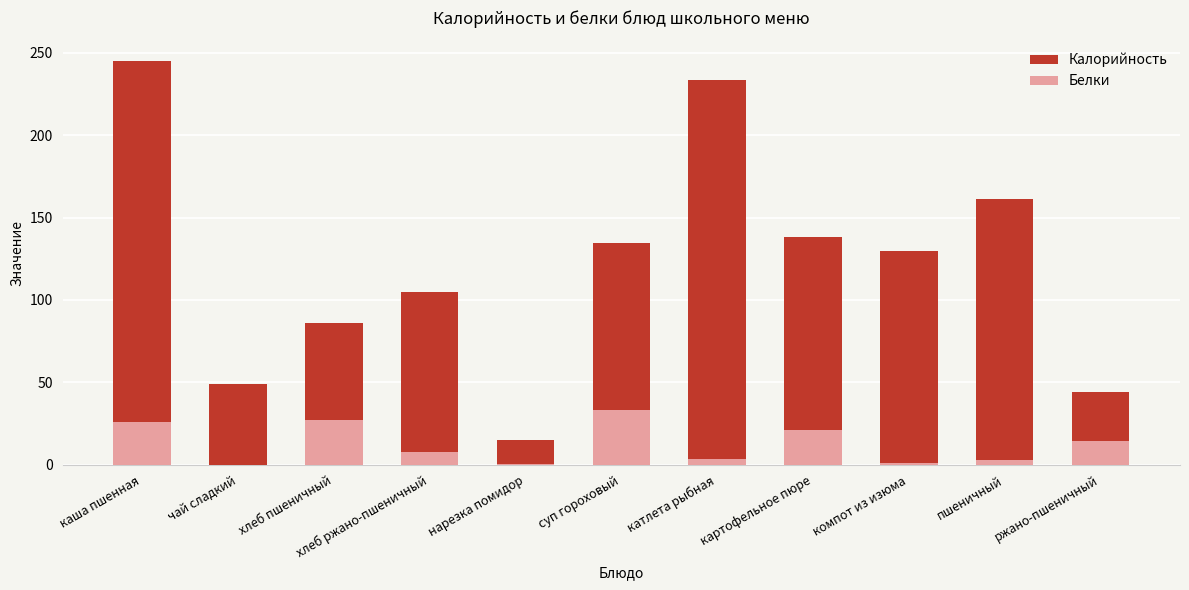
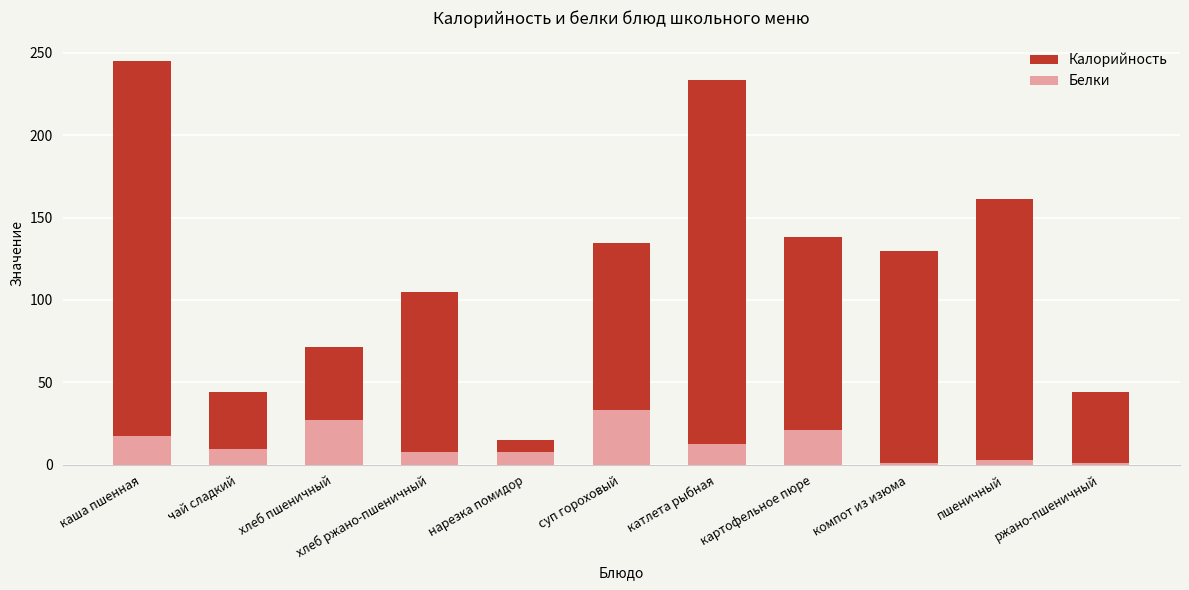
  {
    "Калорийность": {
      "каша пшенная": 245,
-     "чай сладкий": 49,
-     "хлеб пшеничный": 86,
+     "чай сладкий": 44,
+     "хлеб пшеничный": 72,
      "хлеб ржано-пшеничный": 105,
      "нарезка помидор": 15,
      "суп гороховый": 134,
      "катлета рыбная": 234,
      "картофельное пюре": 138,
      "компот из изюма": 130,
      "пшеничный": 162,
      "ржано-пшеничный": 44
    },
    "Белки": {
-     "каша пшенная": 26,
-     "чай сладкий": 0,
-     "нарезка помидор": 1,
-     "катлета рыбная": 3,
-     "ржано-пшеничный": 14
+     "каша пшенная": 17,
+     "чай сладкий": 10,
+     "нарезка помидор": 7,
+     "катлета рыбная": 13,
+     "ржано-пшеничный": 1
    }
  }
